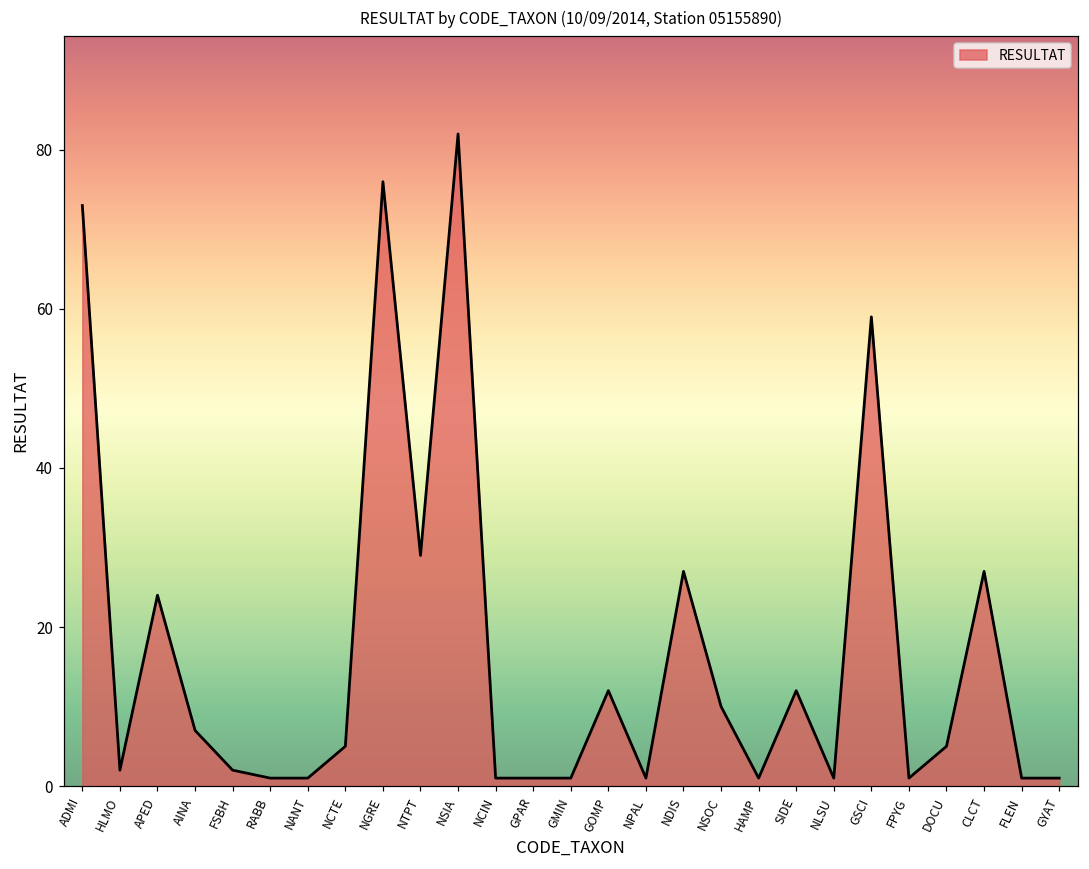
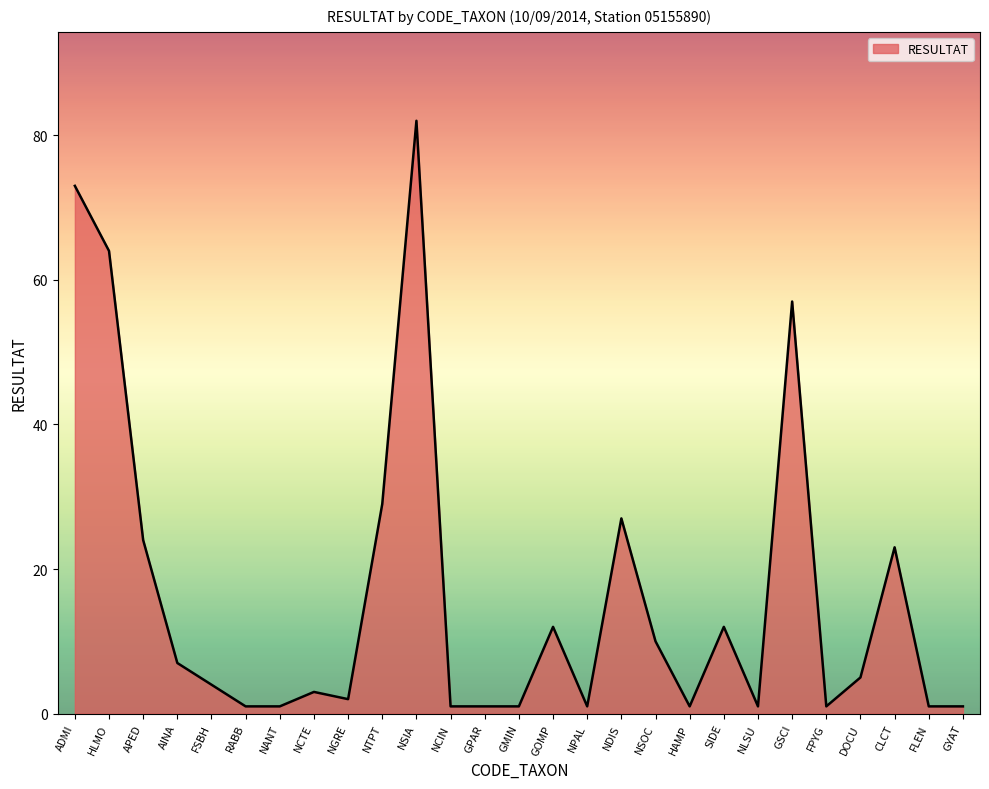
  {
    "ADMI": 73,
-   "HLMO": 2,
+   "HLMO": 64,
    "APED": 24,
    "AINA": 7,
-   "FSBH": 2,
+   "FSBH": 4,
    "RABB": 1,
    "NANT": 1,
-   "NCTE": 5,
-   "NGRE": 76,
+   "NCTE": 3,
+   "NGRE": 2,
    "NTPT": 29,
    "NSIA": 82,
    "NCIN": 1,
    "GPAR": 1,
    "GMIN": 1,
    "GOMP": 12,
    "NPAL": 1,
    "NDIS": 27,
    "NSOC": 10,
    "HAMP": 1,
    "SIDE": 12,
    "NLSU": 1,
-   "GSCI": 59,
+   "GSCI": 57,
    "FPYG": 1,
    "DOCU": 5,
-   "CLCT": 27,
+   "CLCT": 23,
    "FLEN": 1,
    "GYAT": 1
  }
